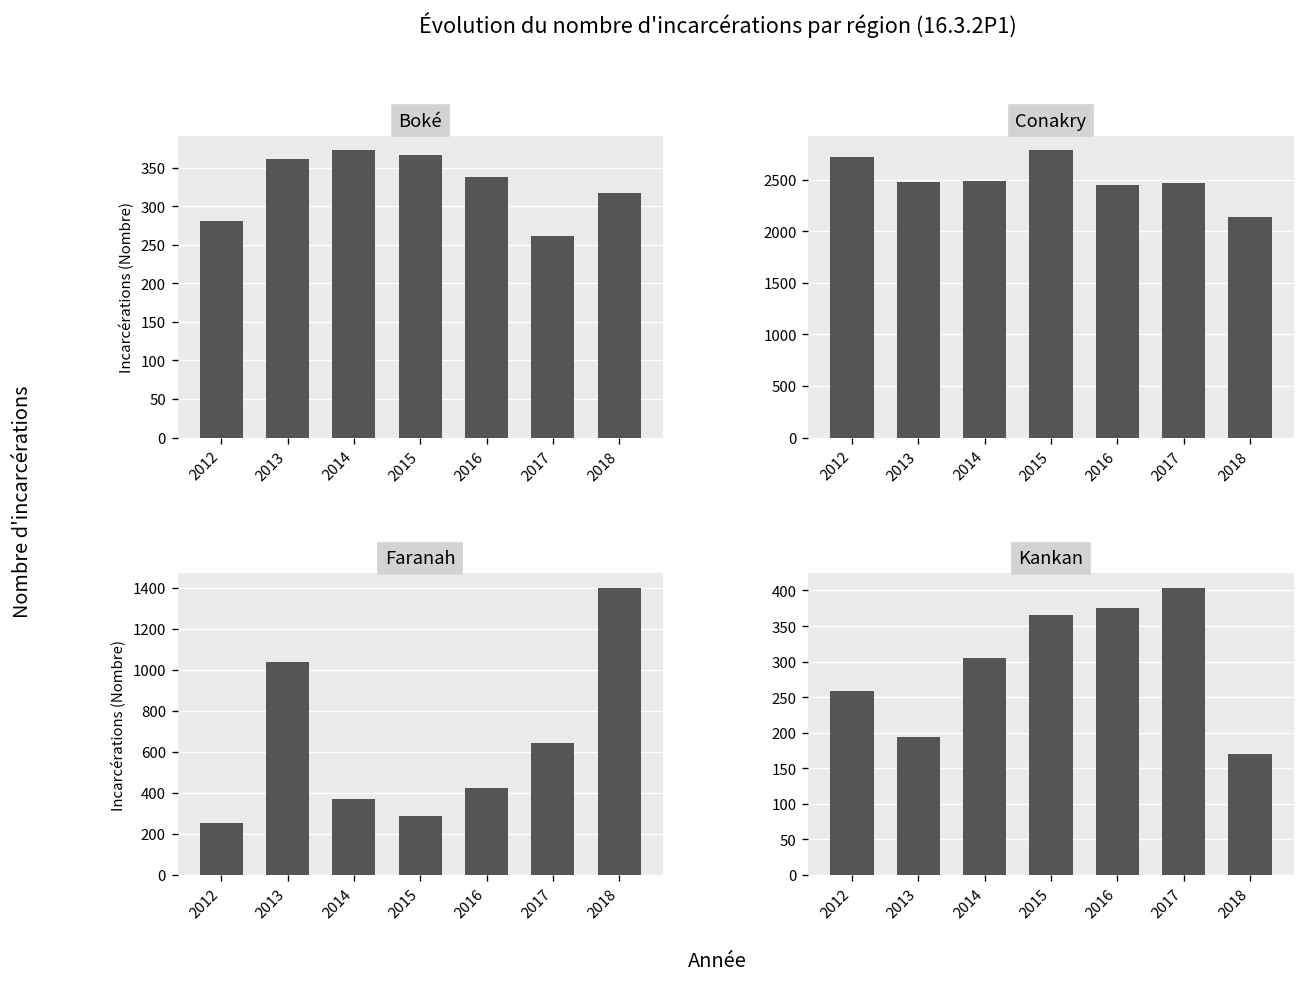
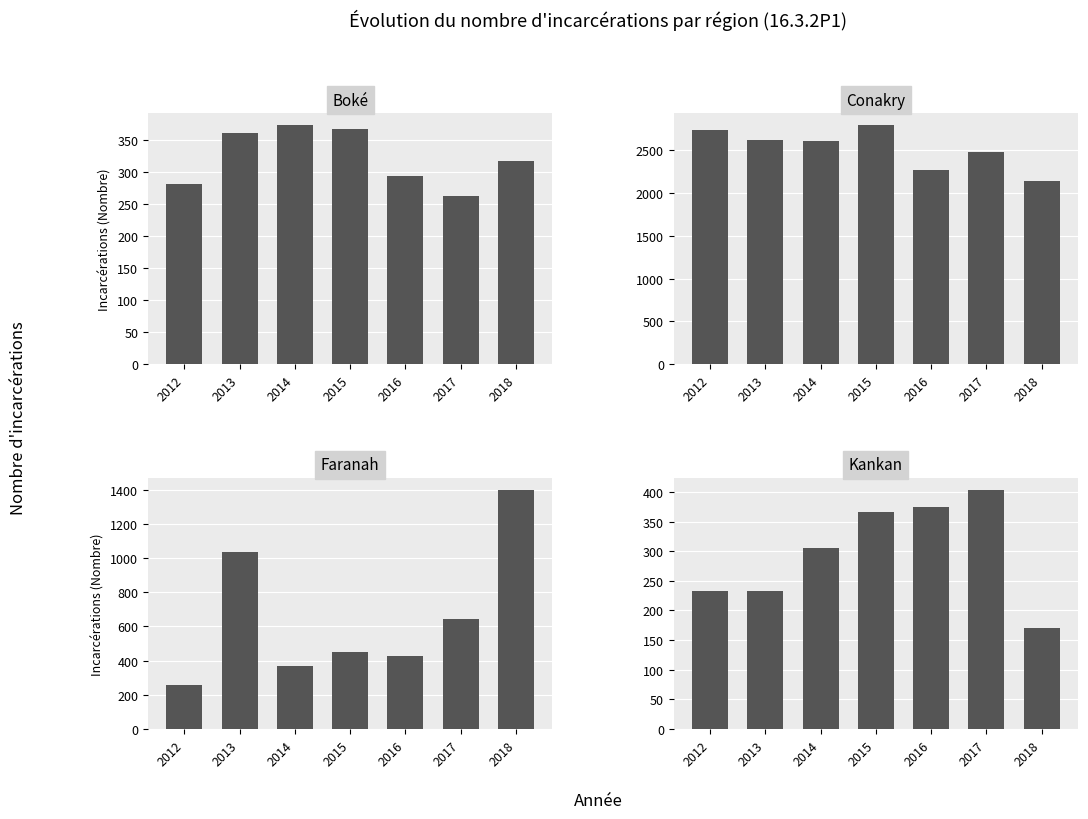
  {
    "Boké": {
      "2012": 280,
      "2013": 360,
      "2014": 370,
      "2015": 370,
-     "2016": 340,
+     "2016": 290,
      "2017": 260,
      "2018": 320
    },
    "Conakry": {
      "2012": 2700,
-     "2013": 2500,
-     "2014": 2500,
+     "2013": 2600,
+     "2014": 2600,
      "2015": 2800,
-     "2016": 2500,
+     "2016": 2300,
      "2017": 2500,
      "2018": 2100
    },
    "Faranah": {
      "2012": 260,
      "2013": 1040,
      "2014": 370,
-     "2015": 290,
+     "2015": 450,
      "2016": 430,
      "2017": 640,
      "2018": 1400
    },
    "Kankan": {
-     "2012": 260,
-     "2013": 190,
+     "2012": 230,
+     "2013": 230,
      "2014": 310,
      "2015": 370,
      "2016": 380,
      "2017": 400,
      "2018": 170
    }
  }
